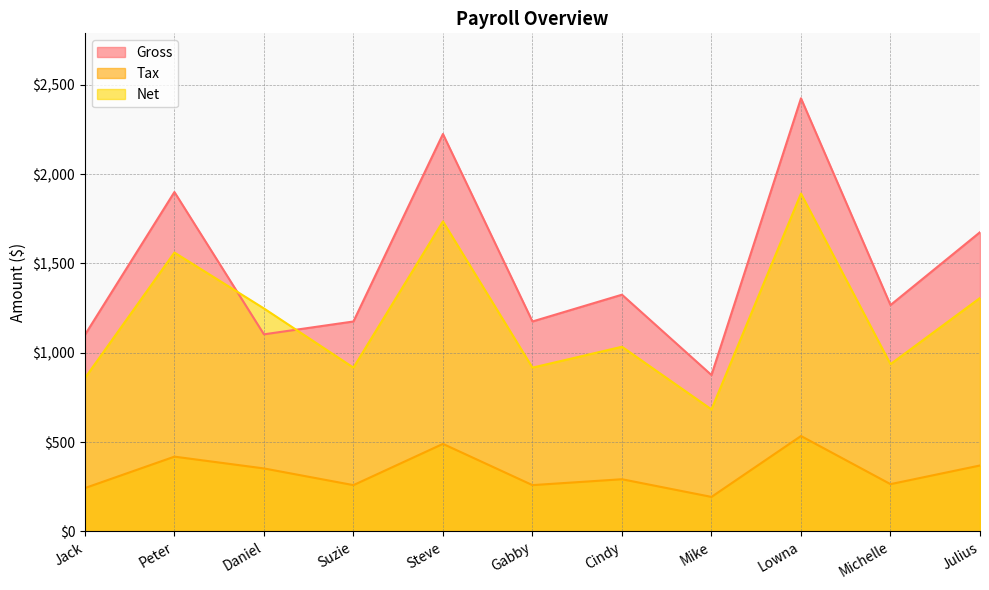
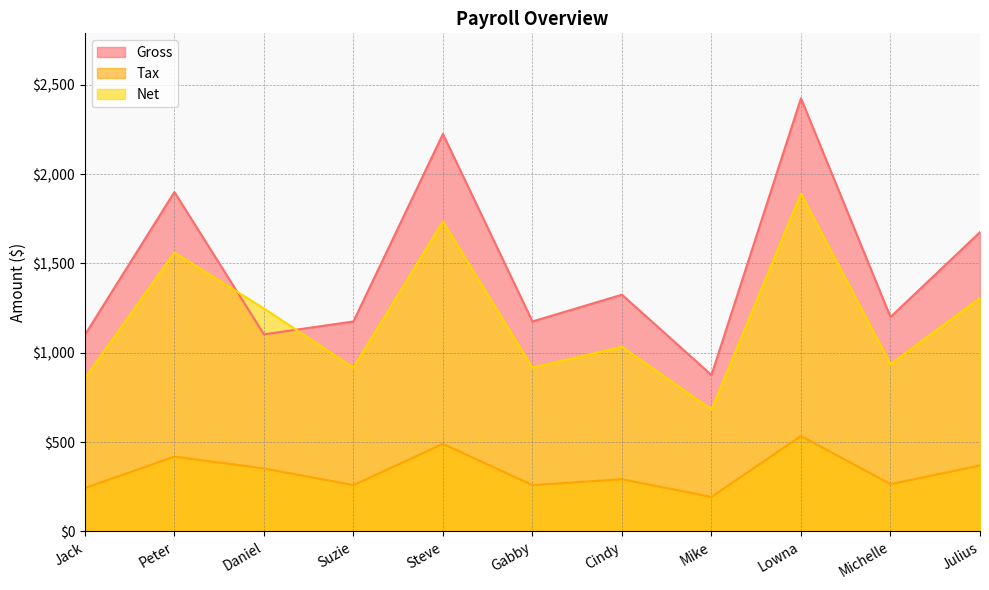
  {
    "Gross": {
      "Jack": "$1,100",
      "Peter": "$1,900",
      "Daniel": "$1,100",
      "Suzie": "$1,180",
      "Steve": "$2,230",
      "Gabby": "$1,180",
      "Cindy": "$1,330",
      "Mike": "$880",
      "Lowna": "$2,430",
-     "Michelle": "$1,270",
+     "Michelle": "$1,200",
      "Julius": "$1,680"
    }
  }
